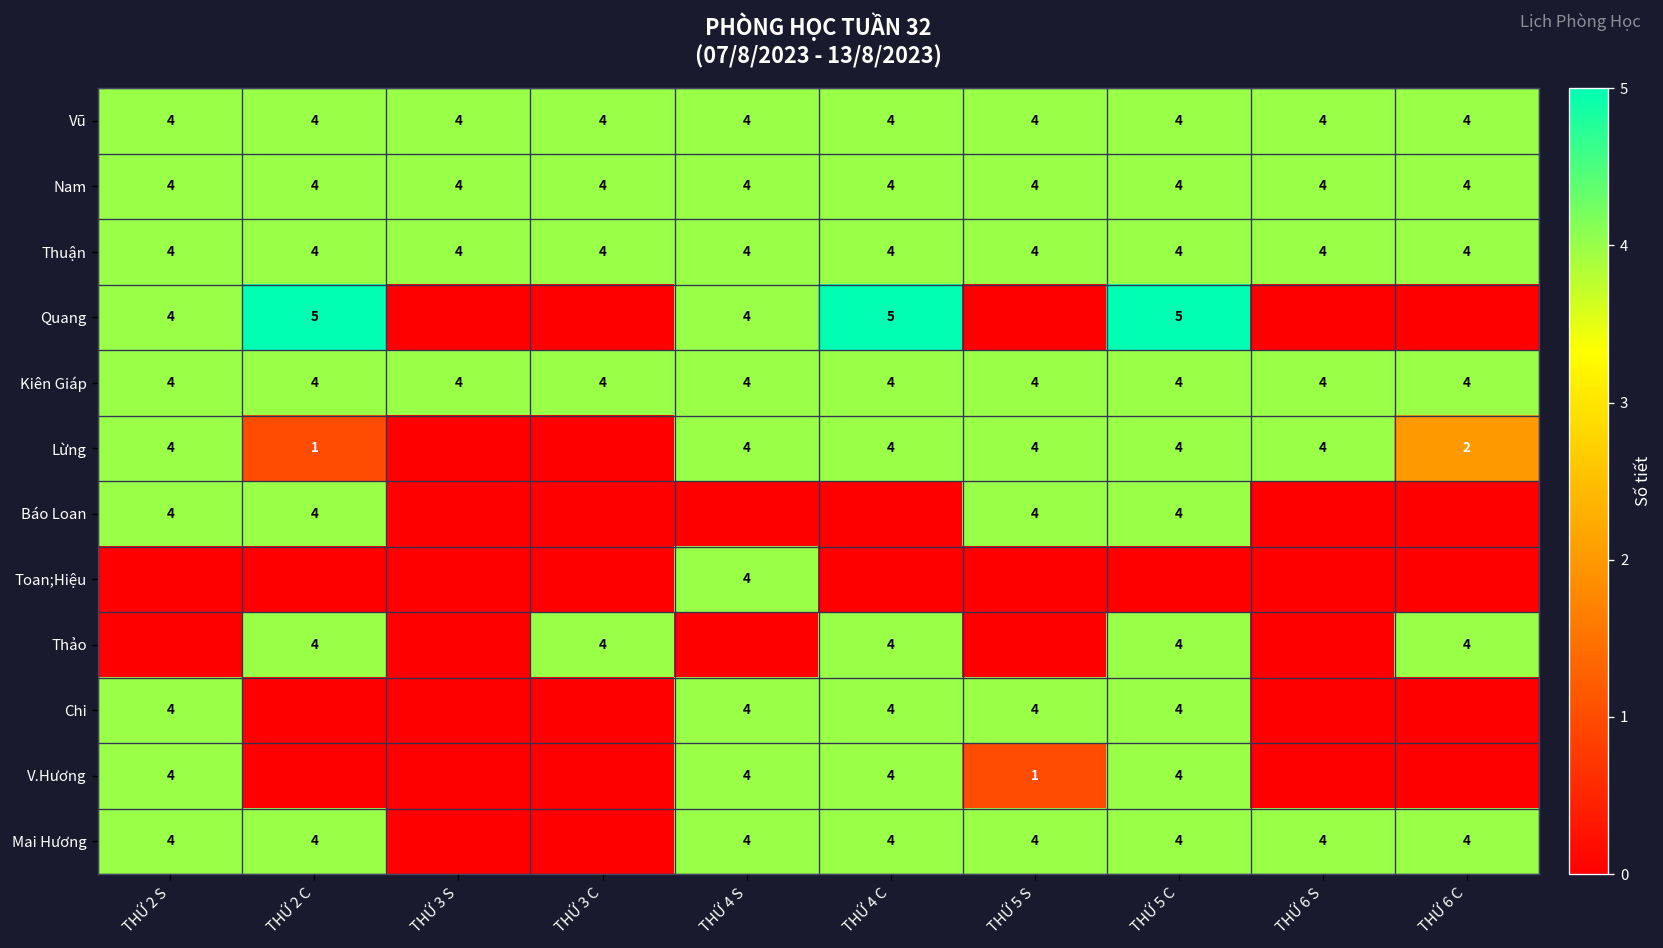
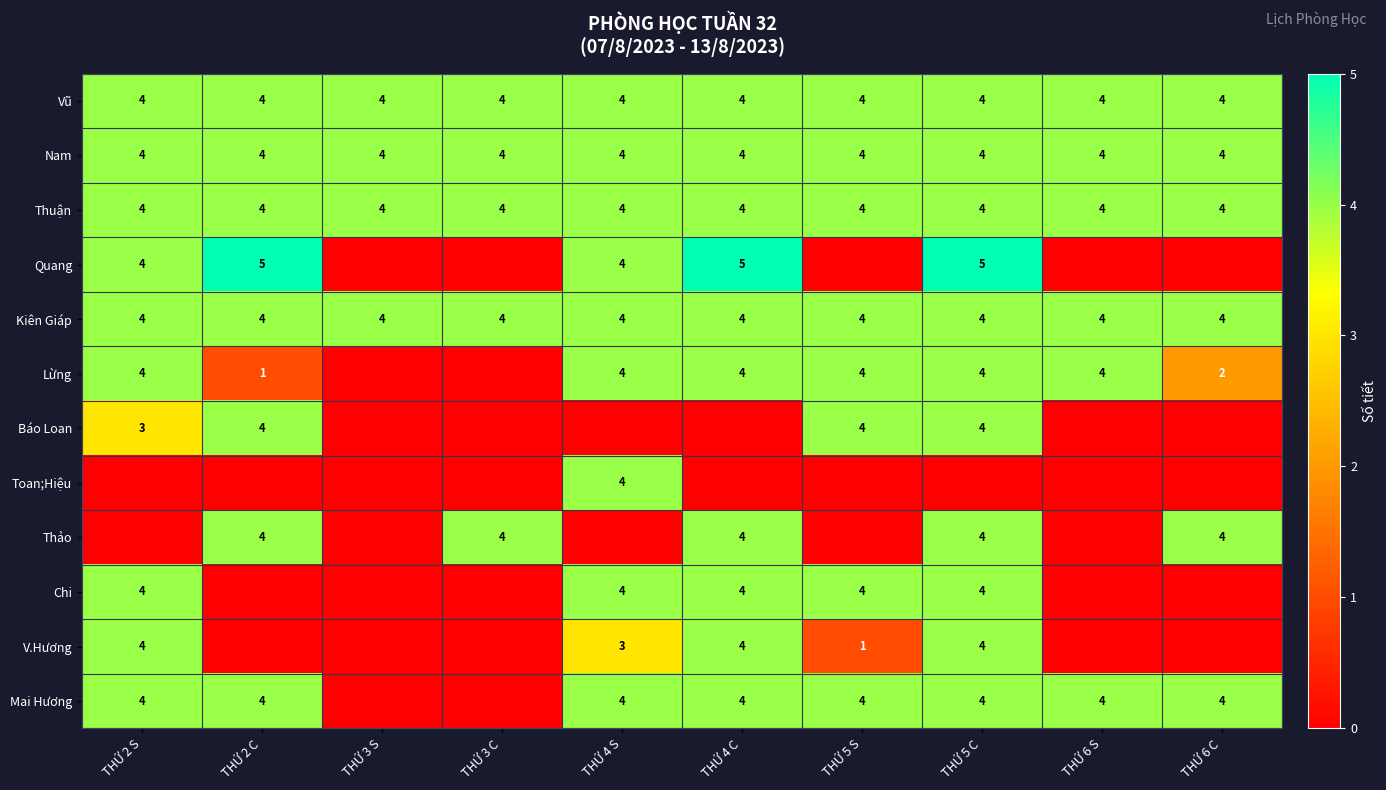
  {
    "Vũ": {
      "THỨ 2 S": 4,
      "THỨ 2 C": 4,
      "THỨ 3 S": 4,
      "THỨ 3 C": 4,
      "THỨ 4 S": 4,
      "THỨ 4 C": 4,
      "THỨ 5 S": 4,
      "THỨ 5 C": 4,
      "THỨ 6 S": 4,
      "THỨ 6 C": 4
    },
    "Nam": {
      "THỨ 2 S": 4,
      "THỨ 2 C": 4,
      "THỨ 3 S": 4,
      "THỨ 3 C": 4,
      "THỨ 4 S": 4,
      "THỨ 4 C": 4,
      "THỨ 5 S": 4,
      "THỨ 5 C": 4,
      "THỨ 6 S": 4,
      "THỨ 6 C": 4
    },
    "Thuận": {
      "THỨ 2 S": 4,
      "THỨ 2 C": 4,
      "THỨ 3 S": 4,
      "THỨ 3 C": 4,
      "THỨ 4 S": 4,
      "THỨ 4 C": 4,
      "THỨ 5 S": 4,
      "THỨ 5 C": 4,
      "THỨ 6 S": 4,
      "THỨ 6 C": 4
    },
    "Quang": {
      "THỨ 2 S": 4,
      "THỨ 2 C": 5,
      "THỨ 4 S": 4,
      "THỨ 4 C": 5,
      "THỨ 5 C": 5
    },
    "Kiên Giáp": {
      "THỨ 2 S": 4,
      "THỨ 2 C": 4,
      "THỨ 3 S": 4,
      "THỨ 3 C": 4,
      "THỨ 4 S": 4,
      "THỨ 4 C": 4,
      "THỨ 5 S": 4,
      "THỨ 5 C": 4,
      "THỨ 6 S": 4,
      "THỨ 6 C": 4
    },
    "Lừng": {
      "THỨ 2 S": 4,
      "THỨ 2 C": 1,
      "THỨ 4 S": 4,
      "THỨ 4 C": 4,
      "THỨ 5 S": 4,
      "THỨ 5 C": 4,
      "THỨ 6 S": 4,
      "THỨ 6 C": 2
    },
    "Báo Loan": {
-     "THỨ 2 S": 4,
+     "THỨ 2 S": 3,
      "THỨ 2 C": 4,
      "THỨ 5 S": 4,
      "THỨ 5 C": 4
    },
    "Toan;Hiệu": {
      "THỨ 4 S": 4
    },
    "Thảo": {
      "THỨ 2 C": 4,
      "THỨ 3 C": 4,
      "THỨ 4 C": 4,
      "THỨ 5 C": 4,
      "THỨ 6 C": 4
    },
    "Chi": {
      "THỨ 2 S": 4,
      "THỨ 4 S": 4,
      "THỨ 4 C": 4,
      "THỨ 5 S": 4,
      "THỨ 5 C": 4
    },
    "V.Hương": {
      "THỨ 2 S": 4,
-     "THỨ 4 S": 4,
+     "THỨ 4 S": 3,
      "THỨ 4 C": 4,
      "THỨ 5 S": 1,
      "THỨ 5 C": 4
    },
    "Mai Hương": {
      "THỨ 2 S": 4,
      "THỨ 2 C": 4,
      "THỨ 4 S": 4,
      "THỨ 4 C": 4,
      "THỨ 5 S": 4,
      "THỨ 5 C": 4,
      "THỨ 6 S": 4,
      "THỨ 6 C": 4
    }
  }
